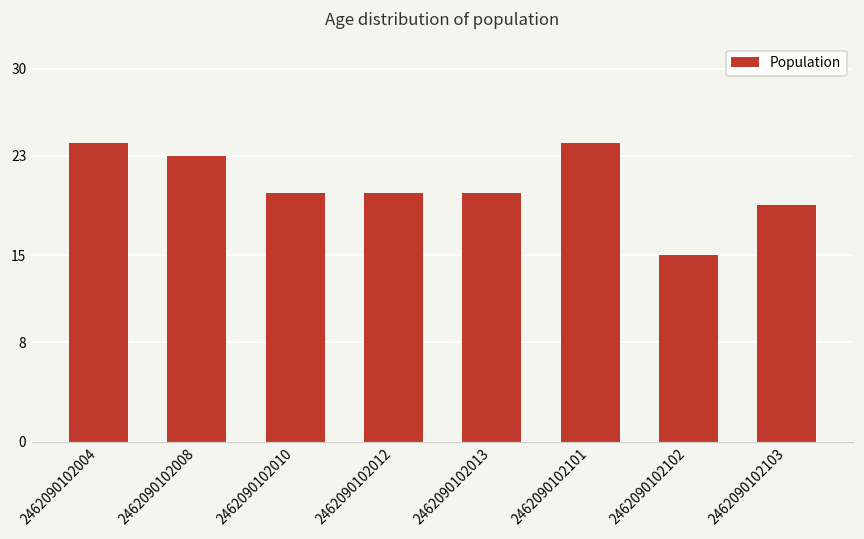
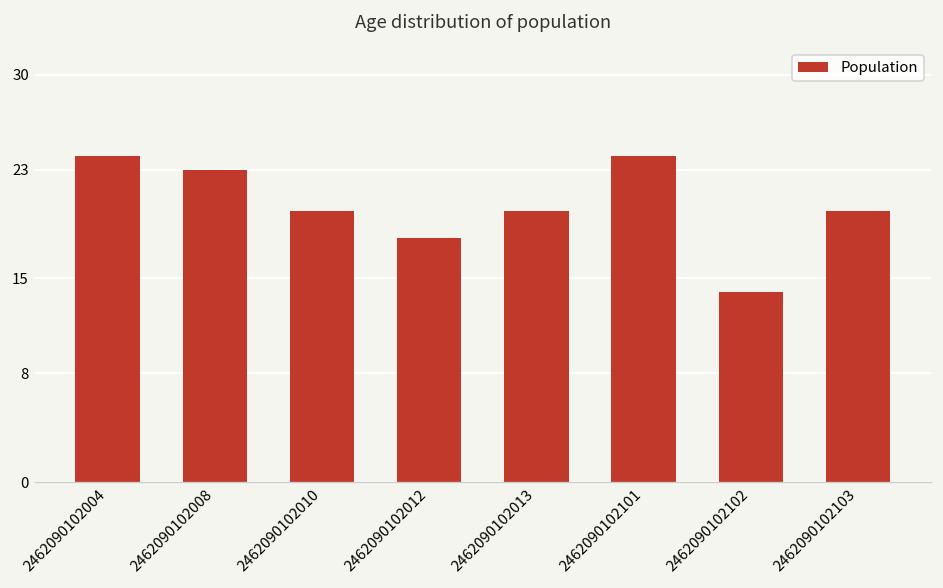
  {
    "2462090102004": 24,
    "2462090102008": 23,
    "2462090102010": 20,
-   "2462090102012": 20,
+   "2462090102012": 18,
    "2462090102013": 20,
    "2462090102101": 24,
-   "2462090102102": 15,
-   "2462090102103": 19
+   "2462090102102": 14,
+   "2462090102103": 20
  }
